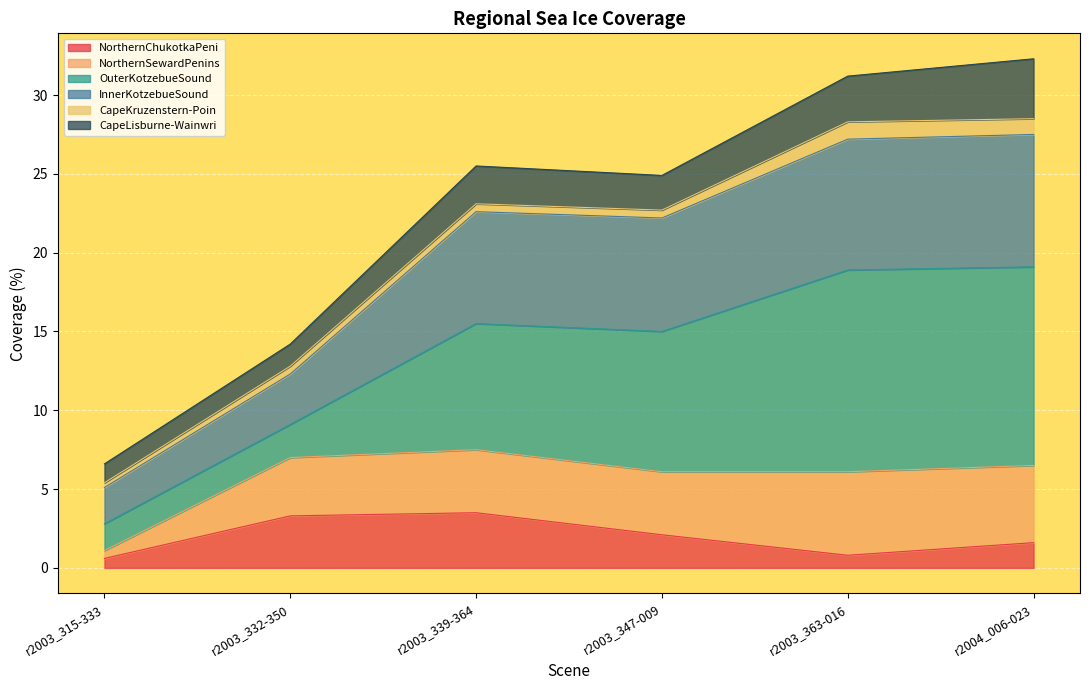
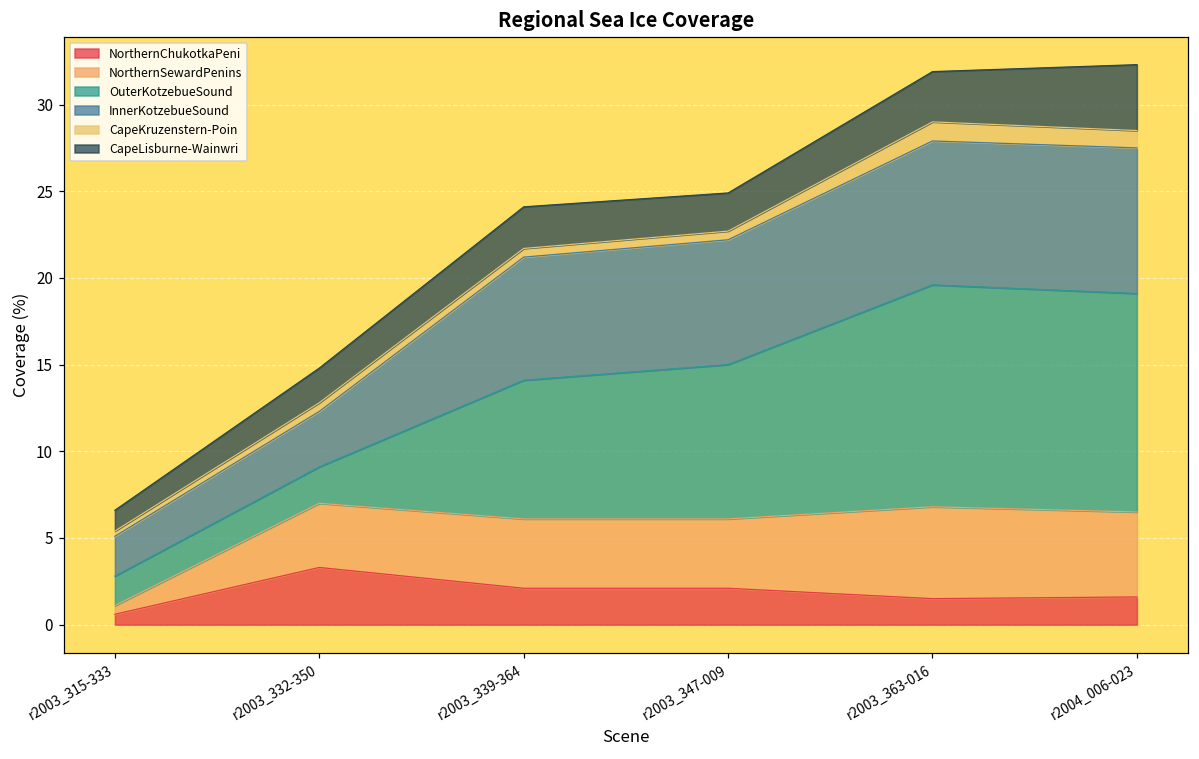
  {
    "NorthernChukotkaPeni": {
      "r2003_315-333": 0.6,
      "r2003_332-350": 3.3,
-     "r2003_339-364": 3.5,
+     "r2003_339-364": 2.1,
      "r2003_347-009": 2.1,
-     "r2003_363-016": 0.8,
+     "r2003_363-016": 1.5,
      "r2004_006-023": 1.6
    },
    "CapeLisburne-Wainwri": {
      "r2003_315-333": 1.2,
-     "r2003_332-350": 1.4,
+     "r2003_332-350": 2.0,
      "r2003_339-364": 2.4,
      "r2003_347-009": 2.2,
      "r2003_363-016": 2.9,
      "r2004_006-023": 3.8
    }
  }
